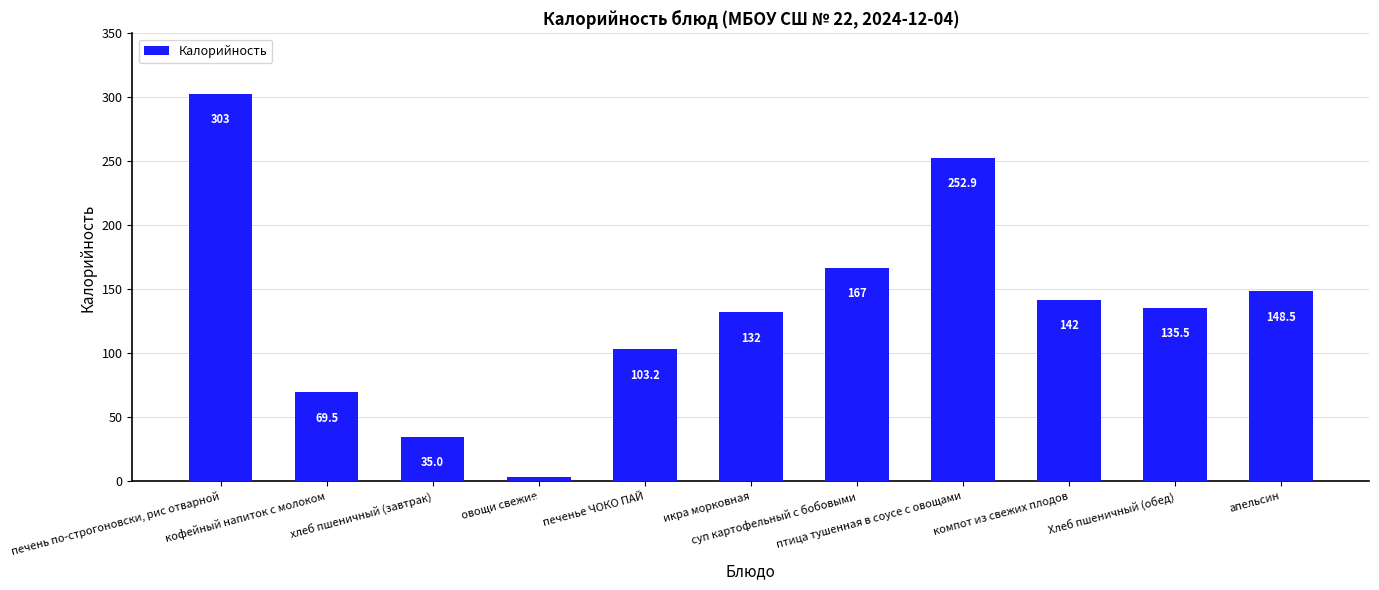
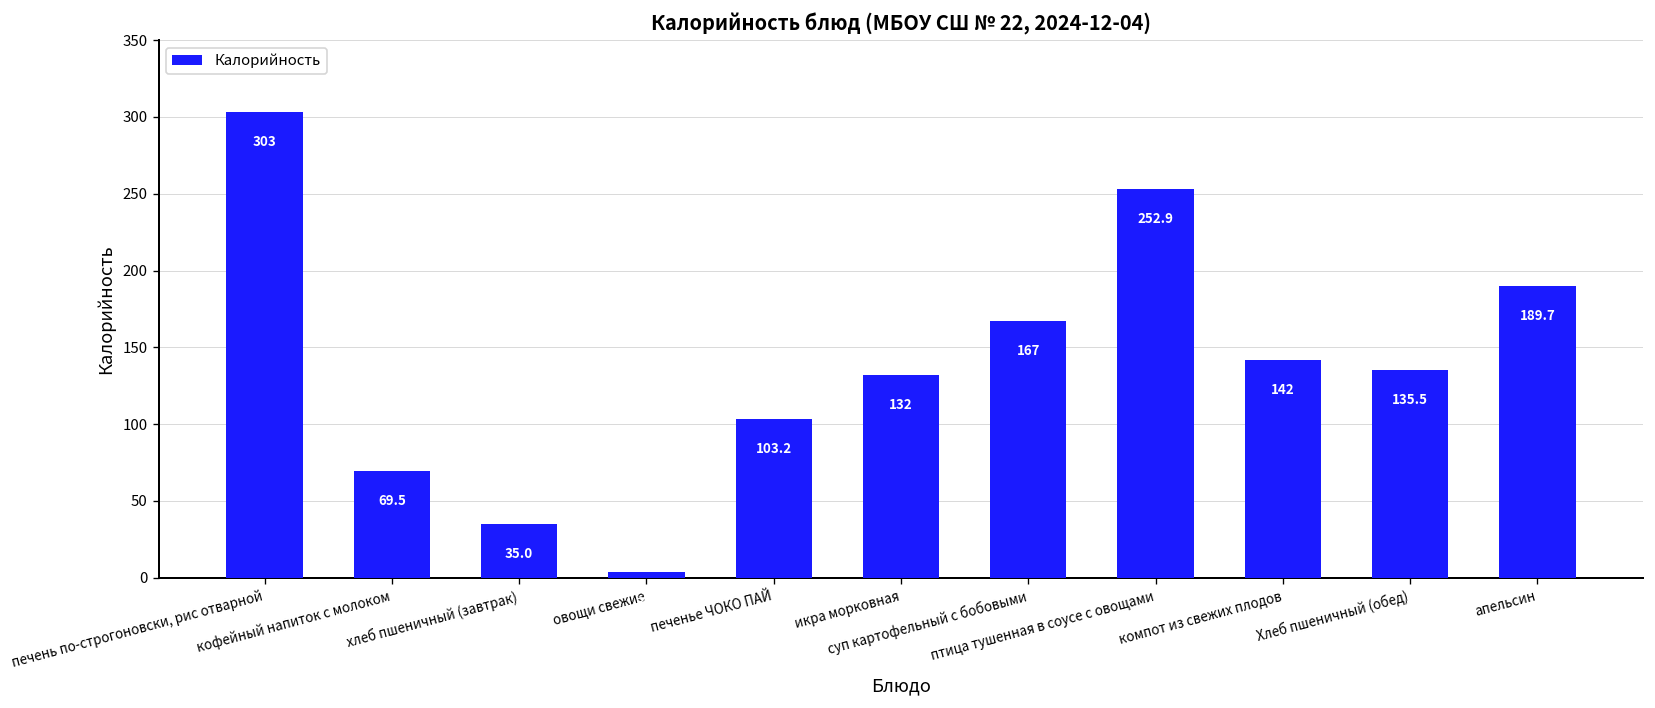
  {
    "печень по-строгоновски, рис отварной": 303,
    "кофейный напиток с молоком": 69.5,
    "хлеб пшеничный (завтрак)": 35.0,
    "печенье ЧОКО ПАЙ": 103.2,
    "икра морковная": 132,
    "суп картофельный с бобовыми": 167,
    "птица тушенная в соусе с овощами": 252.9,
    "компот из свежих плодов": 142,
    "Хлеб пшеничный (обед)": 135.5,
-   "апельсин": 148.5
+   "апельсин": 189.7
  }
